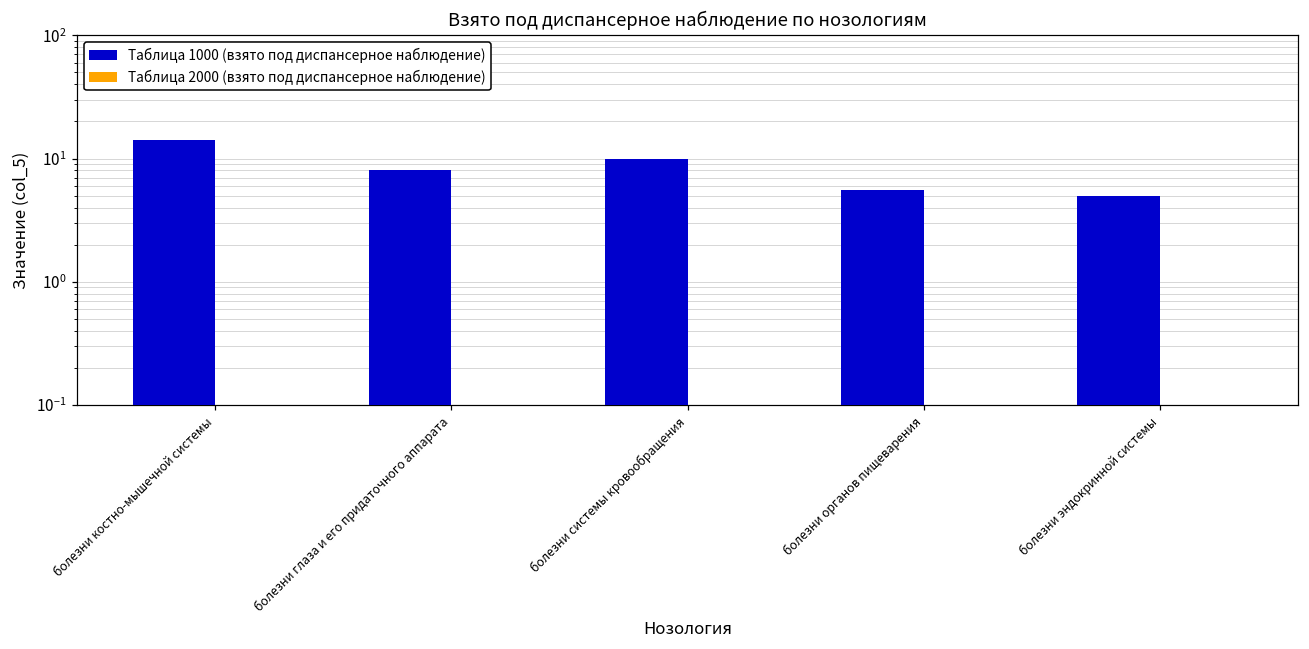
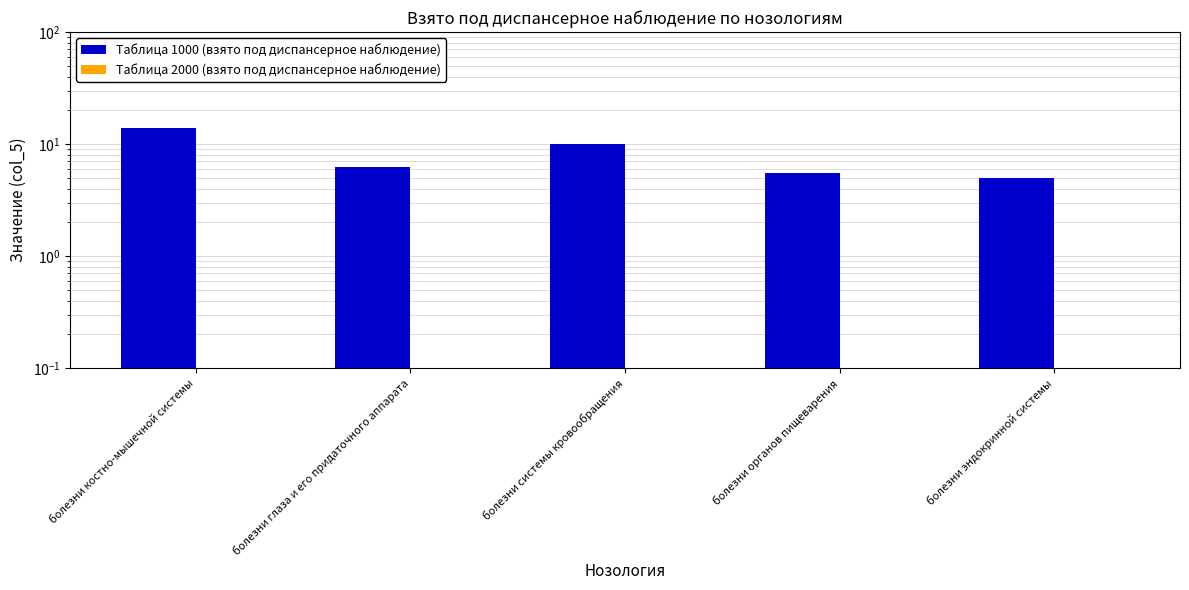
  {
    "Таблица 1000 (взято под диспансерное наблюдение)": {
      "болезни костно-мышечной системы": 14,
-     "болезни глаза и его придаточного аппарата": 8,
+     "болезни глаза и его придаточного аппарата": 6,
      "болезни системы кровообращения": 10,
      "болезни органов пищеварения": 6,
      "болезни эндокринной системы": 5
    }
  }
